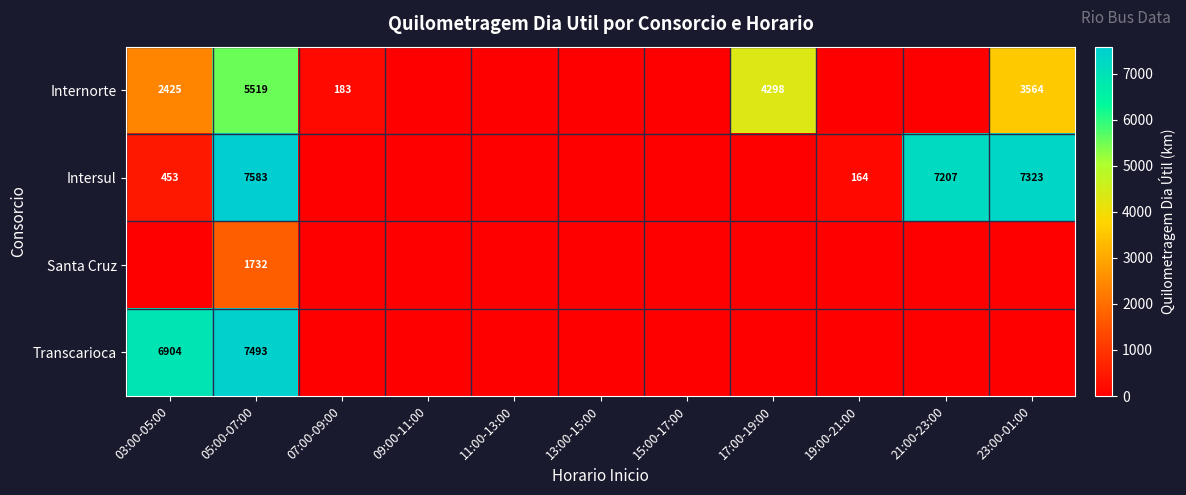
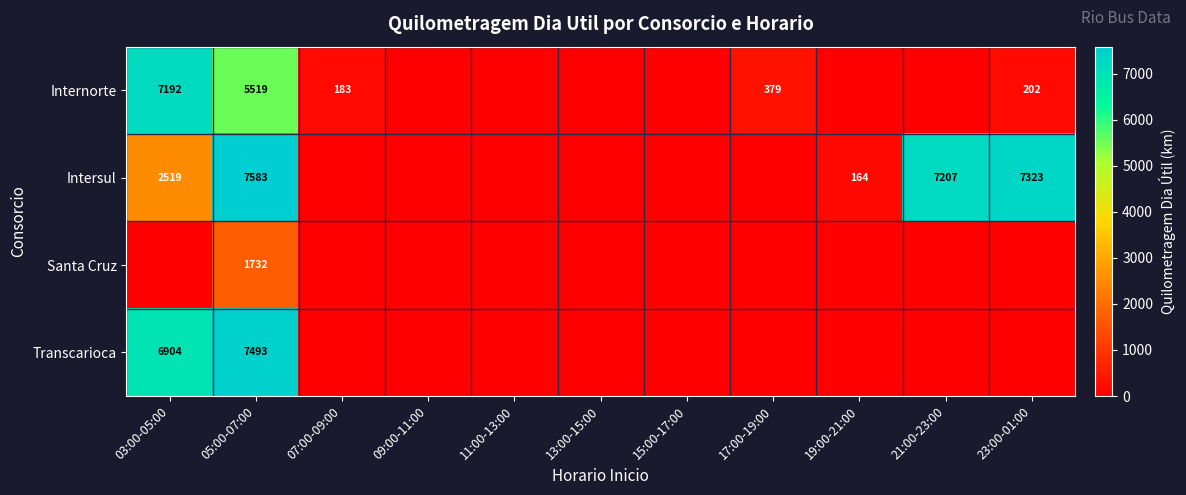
  {
    "Internorte": {
-     "03:00-05:00": 2425,
+     "03:00-05:00": 7192,
      "05:00-07:00": 5519,
      "07:00-09:00": 183,
-     "17:00-19:00": 4298,
-     "23:00-01:00": 3564
+     "17:00-19:00": 379,
+     "23:00-01:00": 202
    },
    "Intersul": {
-     "03:00-05:00": 453,
+     "03:00-05:00": 2519,
      "05:00-07:00": 7583,
      "19:00-21:00": 164,
      "21:00-23:00": 7207,
      "23:00-01:00": 7323
    },
    "Santa Cruz": {
      "05:00-07:00": 1732
    },
    "Transcarioca": {
      "03:00-05:00": 6904,
      "05:00-07:00": 7493
    }
  }
